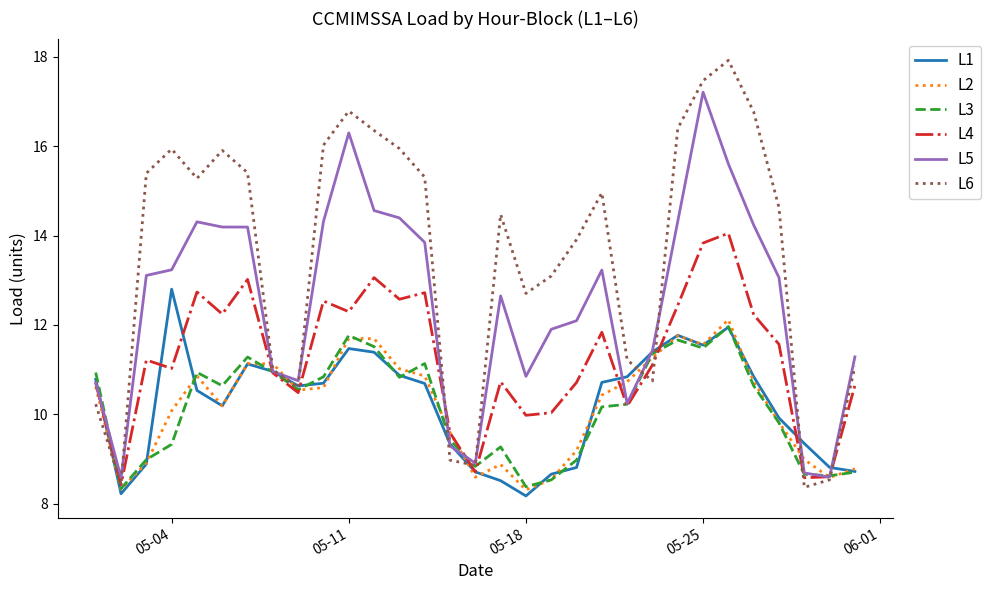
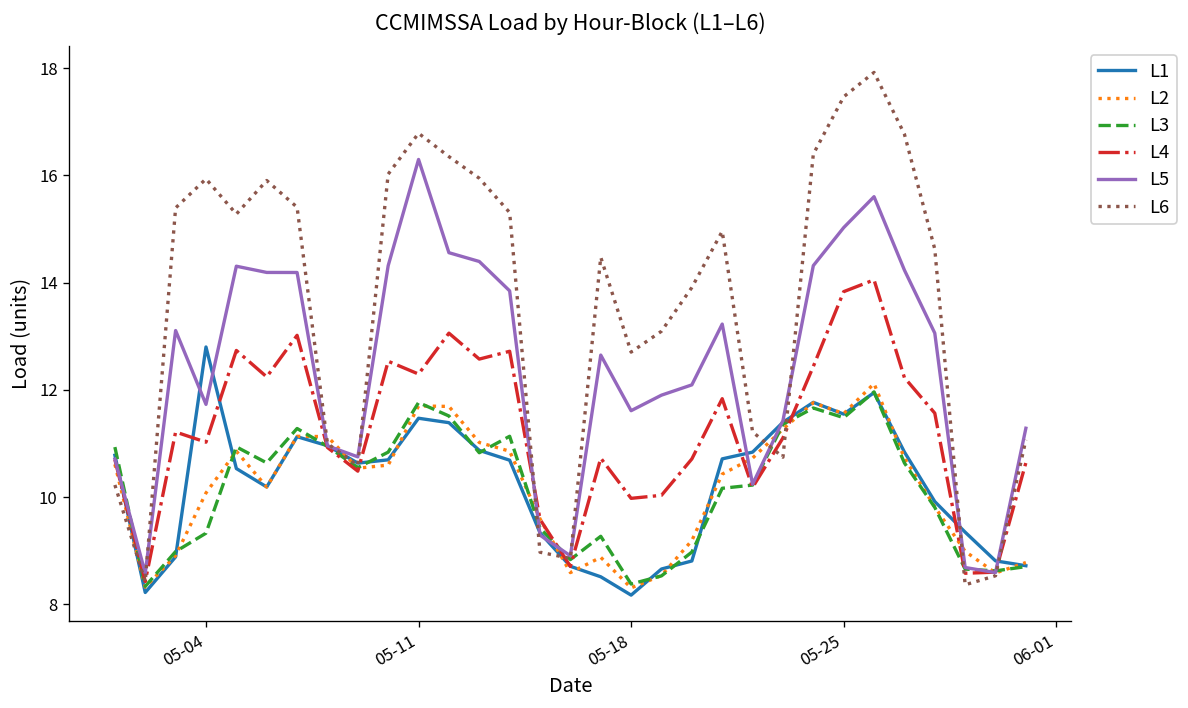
  {
    "L1": {
      "05-04": 12.8,
      "05-11": 11.5,
      "05-18": 8.2
    },
    "L2": {
      "05-04": 10.1,
      "05-11": 11.7,
      "05-18": 8.3
    },
    "L3": {
      "05-04": 9.3,
      "05-11": 11.8,
      "05-18": 8.4,
      "05-25": 11.5
    },
    "L4": {
      "05-04": 11.0,
      "05-11": 12.3,
      "05-18": 10.0,
      "05-25": 13.8
    },
    "L5": {
-     "05-04": 13.2,
+     "05-04": 11.7,
      "05-11": 16.3,
-     "05-18": 10.8,
-     "05-25": 17.2
+     "05-18": 11.6,
+     "05-25": 15.0
    },
    "L6": {
      "05-04": 15.9,
      "05-11": 16.8,
      "05-18": 12.7,
      "05-25": 17.5
    }
  }
